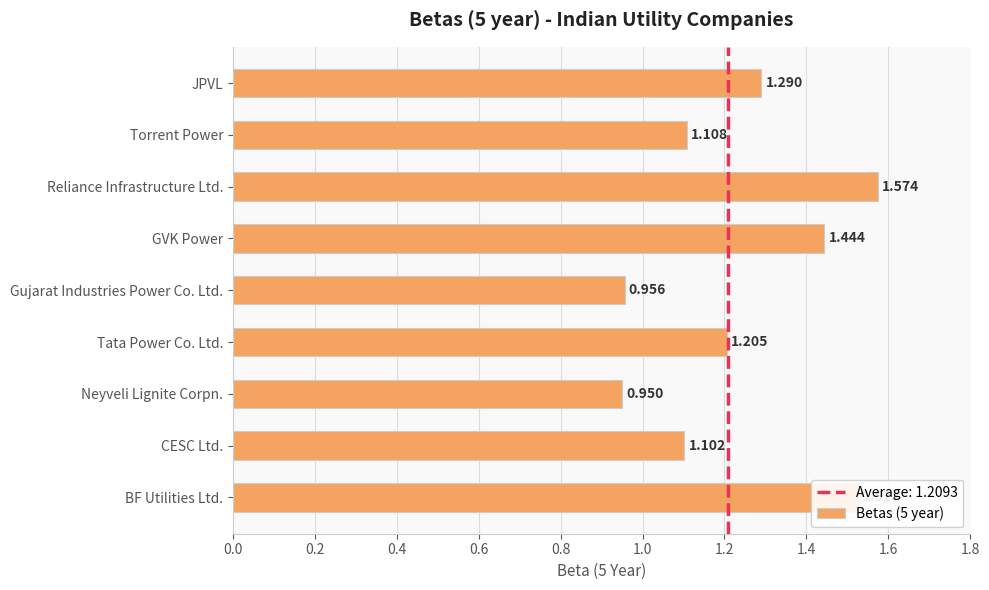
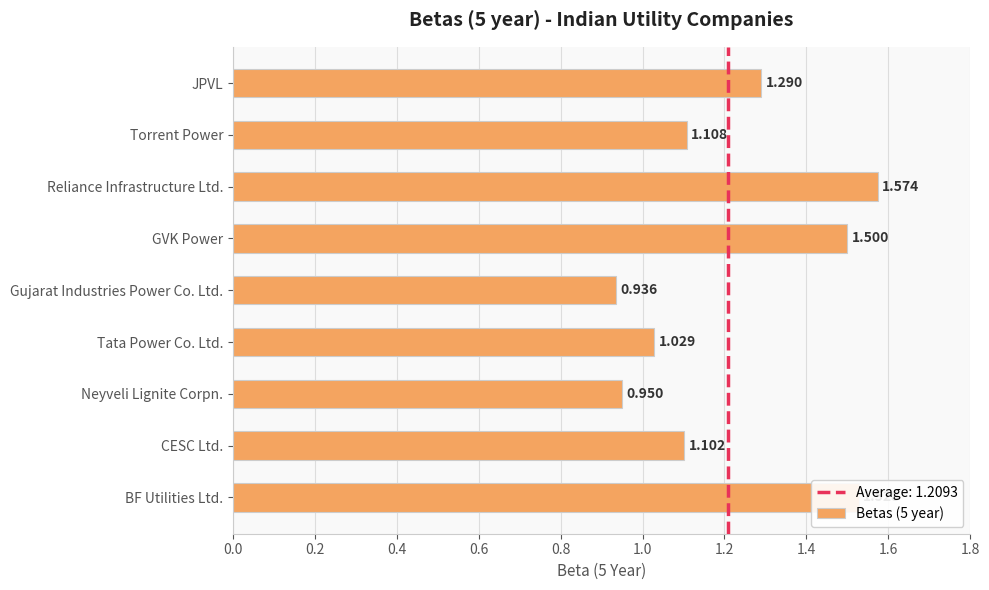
  {
    "JPVL": 1.290,
    "Torrent Power": 1.108,
    "Reliance Infrastructure Ltd.": 1.574,
-   "GVK Power": 1.444,
-   "Gujarat Industries Power Co. Ltd.": 0.956,
-   "Tata Power Co. Ltd.": 1.205,
+   "GVK Power": 1.500,
+   "Gujarat Industries Power Co. Ltd.": 0.936,
+   "Tata Power Co. Ltd.": 1.029,
    "Neyveli Lignite Corpn.": 0.950,
    "CESC Ltd.": 1.102
  }
